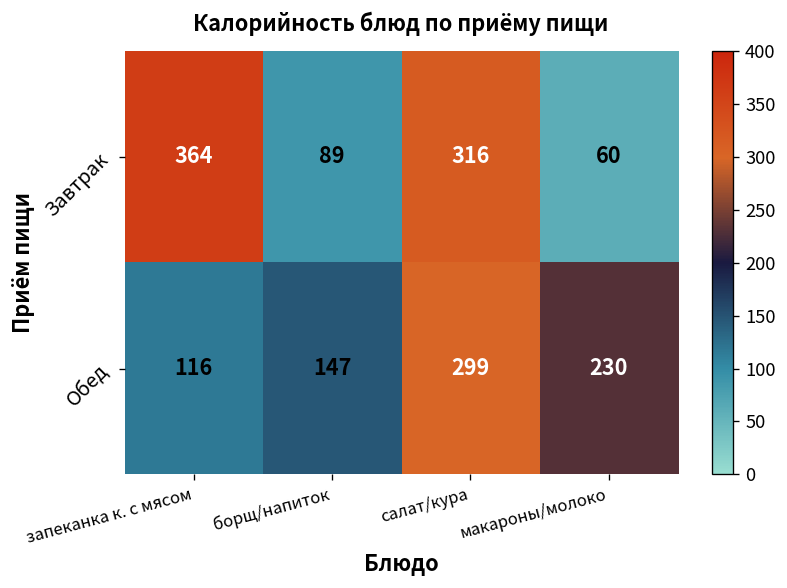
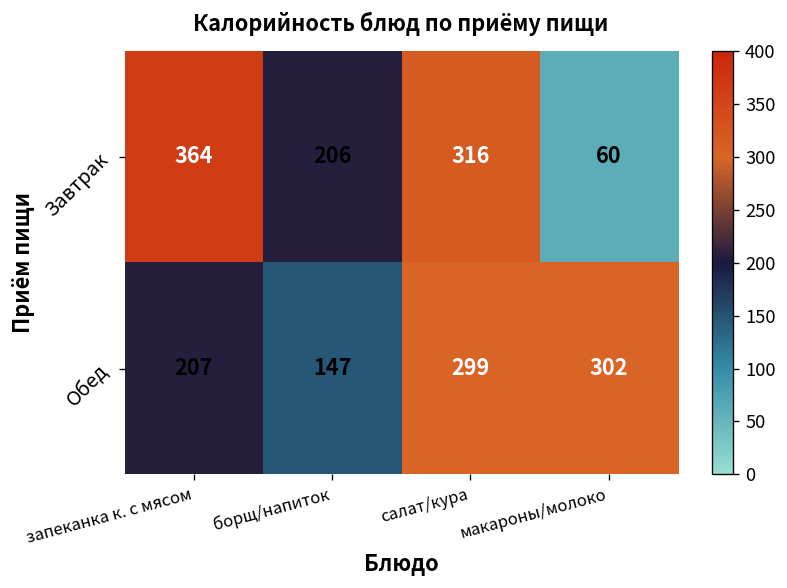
  {
    "Завтрак": {
      "запеканка к. с мясом": 364,
-     "борщ/напиток": 89,
+     "борщ/напиток": 206,
      "салат/кура": 316,
      "макароны/молоко": 60
    },
    "Обед": {
-     "запеканка к. с мясом": 116,
+     "запеканка к. с мясом": 207,
      "борщ/напиток": 147,
      "салат/кура": 299,
-     "макароны/молоко": 230
+     "макароны/молоко": 302
    }
  }
